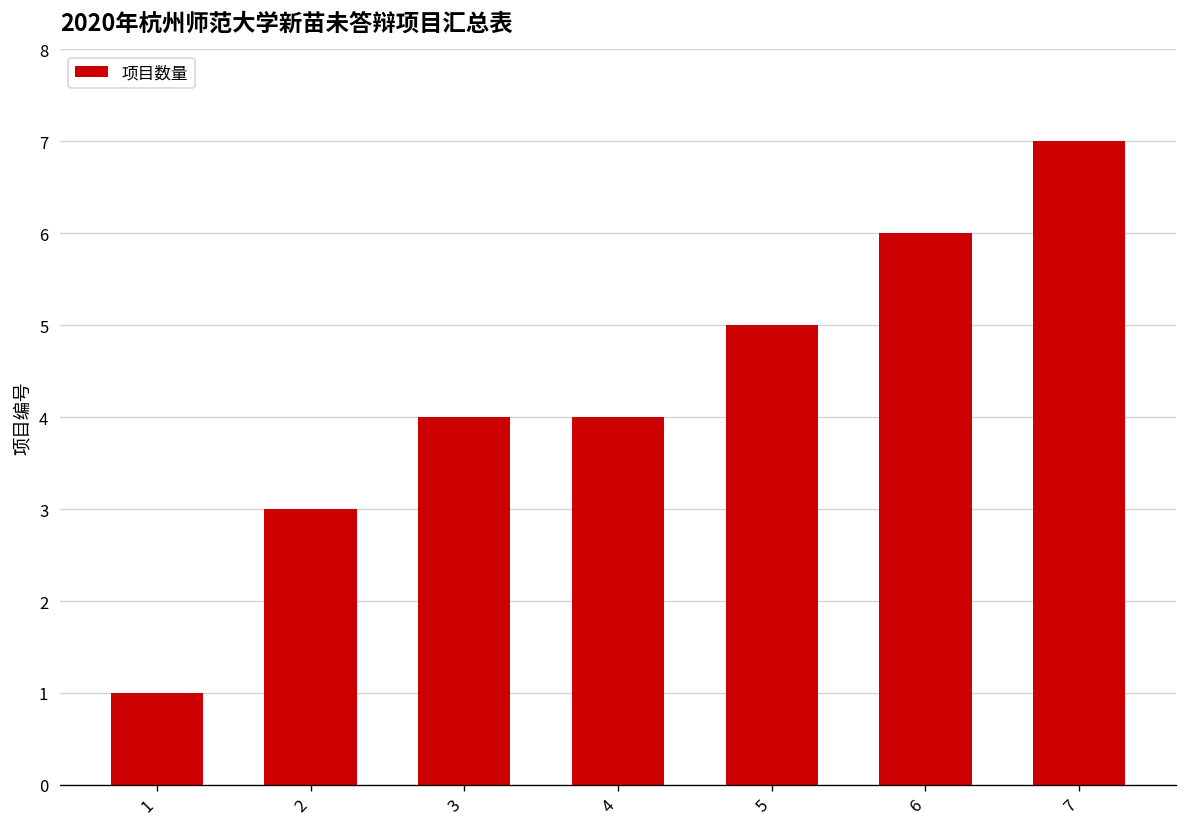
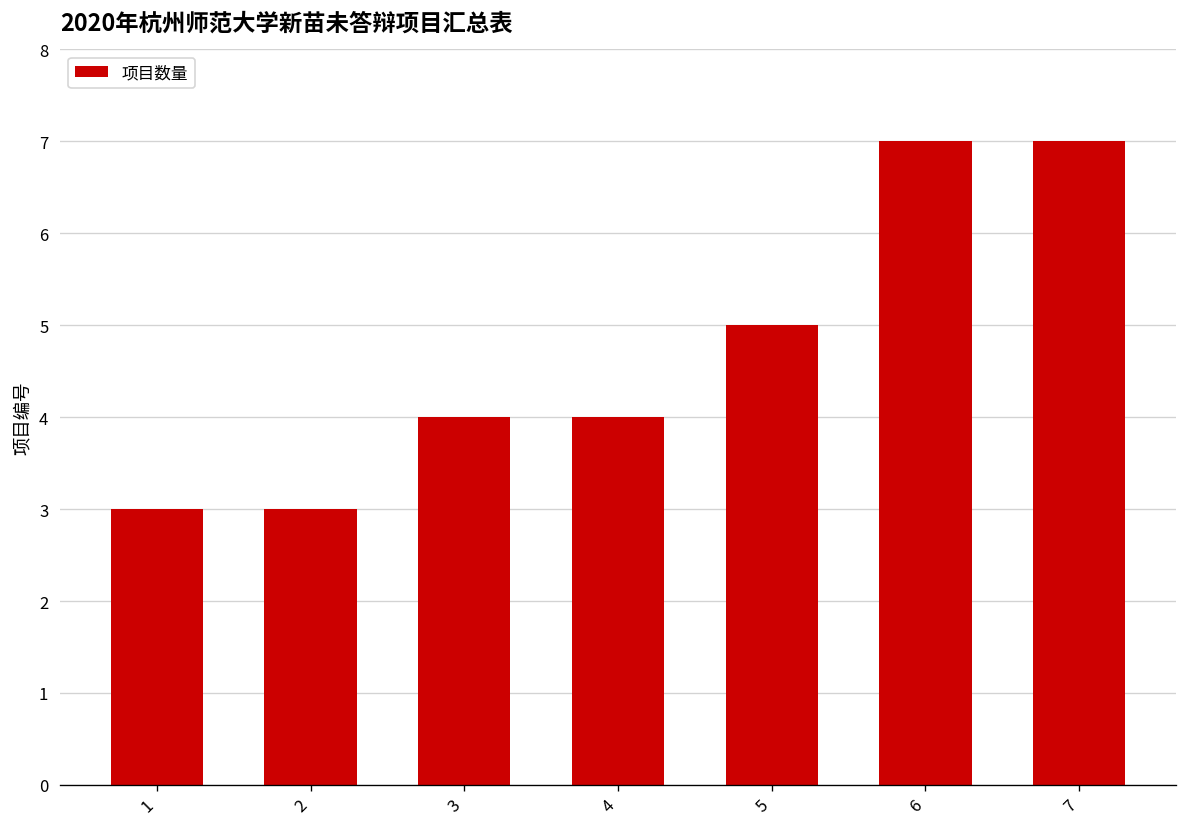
  {
-   "1": 1,
+   "1": 3,
    "2": 3,
    "3": 4,
    "4": 4,
    "5": 5,
-   "6": 6,
+   "6": 7,
    "7": 7
  }
